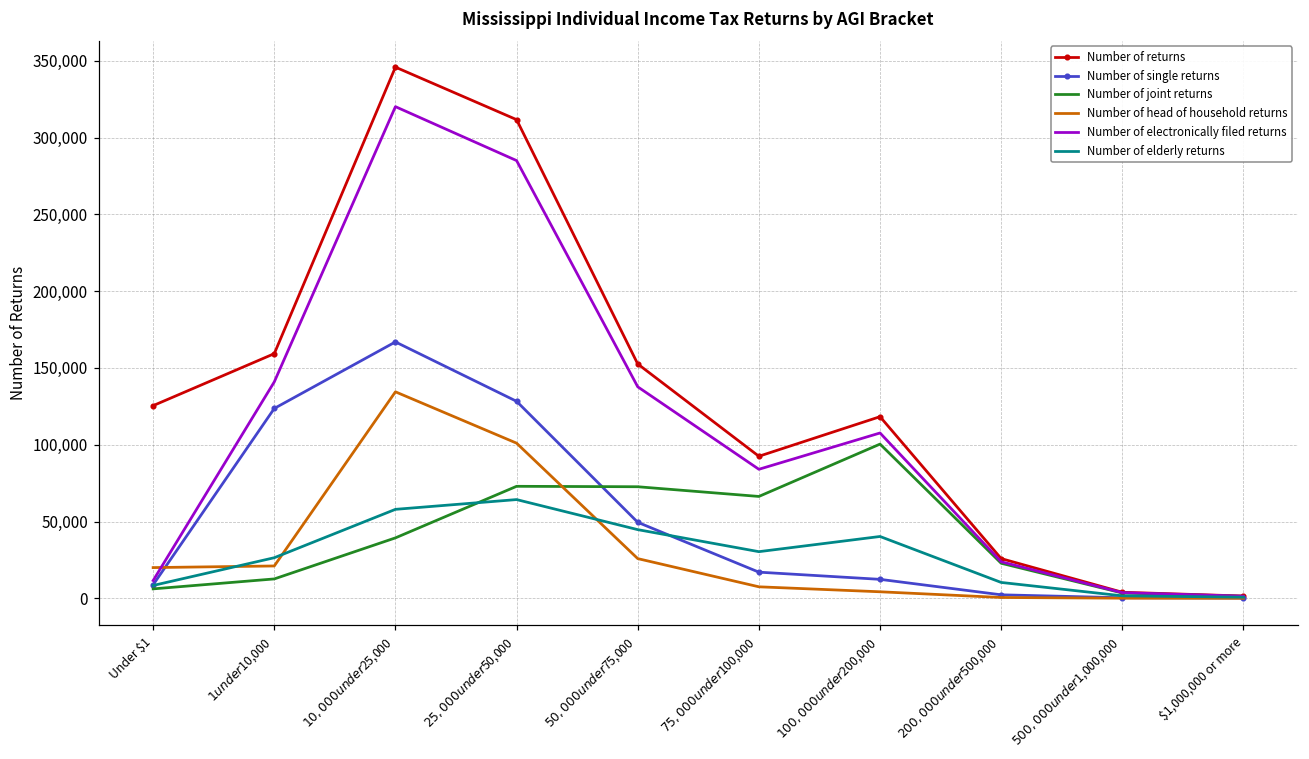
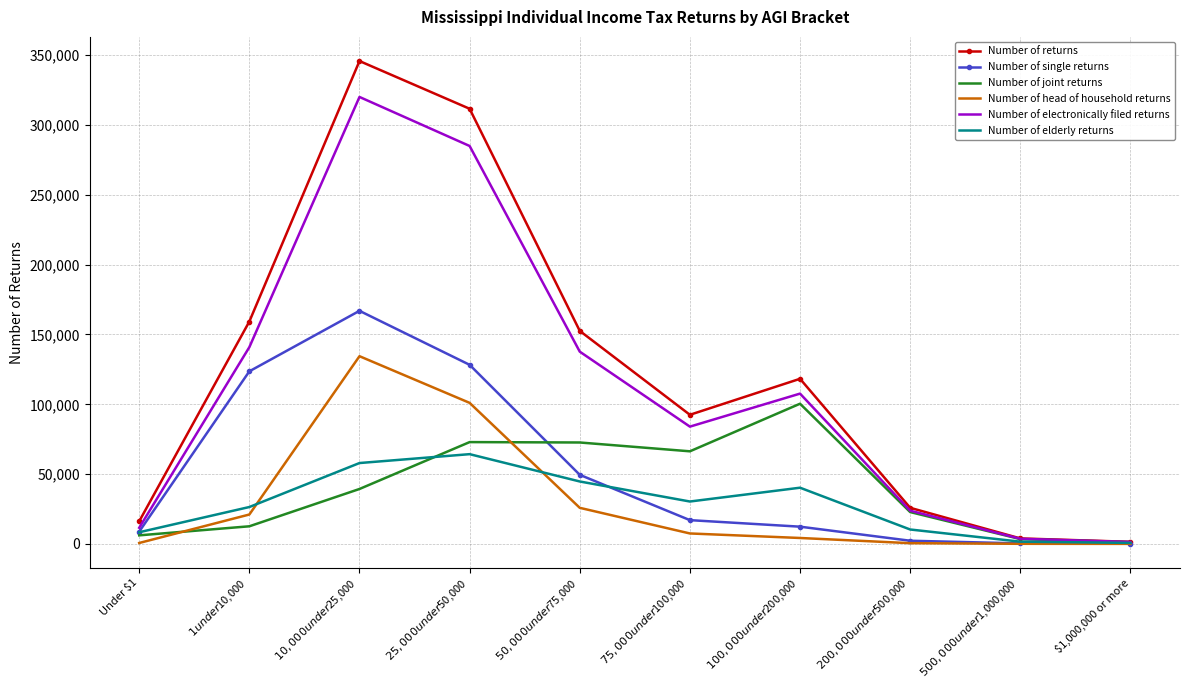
  {
    "Number of returns": {
-     "Under $1": "125,000"
+     "Under $1": "16,000"
    },
    "Number of joint returns": {
      "Under $1": "6,000"
    },
    "Number of head of household returns": {
-     "Under $1": "20,000"
+     "Under $1": "1,000"
    },
    "Number of electronically filed returns": {
      "Under $1": "12,000"
    }
  }
